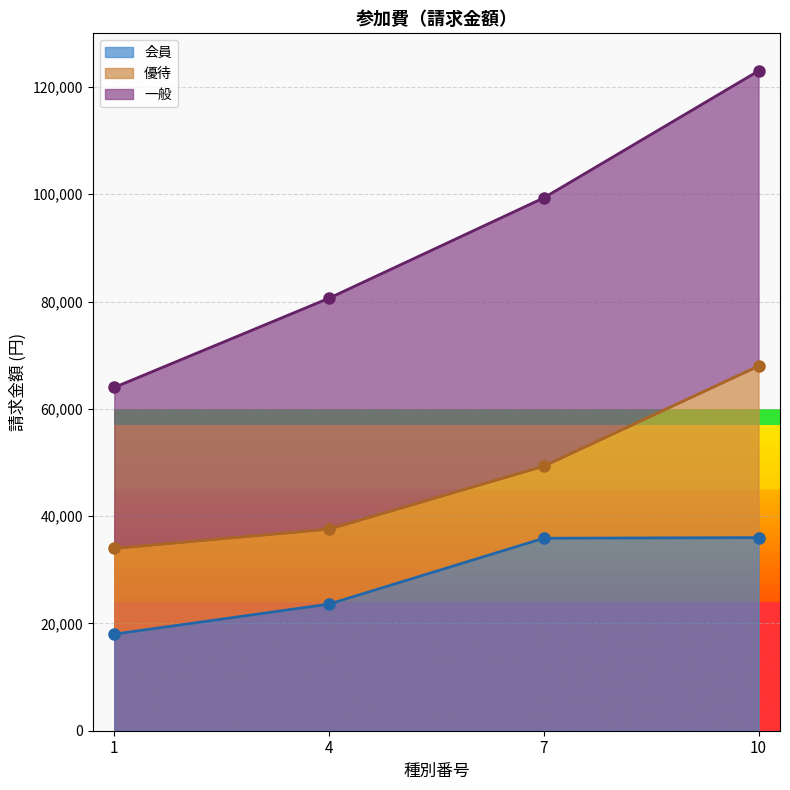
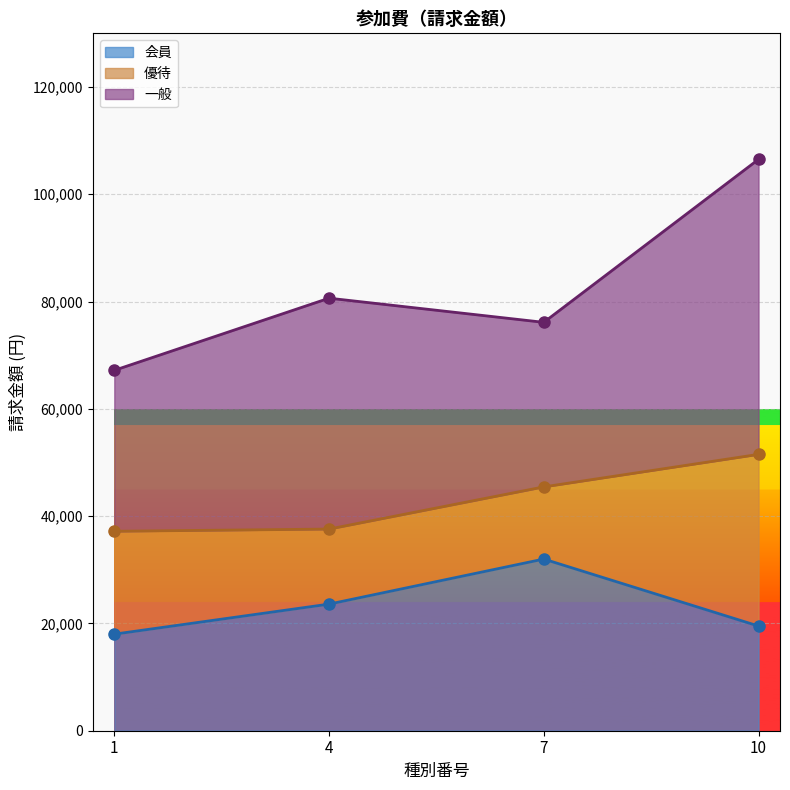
  {
    "会員": {
      "1": "18,000",
      "4": "24,000",
-     "7": "36,000",
-     "10": "36,000"
+     "7": "32,000",
+     "10": "20,000"
    },
    "優待": {
-     "1": "16,000",
+     "1": "19,000",
      "4": "14,000",
      "7": "13,000",
      "10": "32,000"
    },
    "一般": {
      "1": "30,000",
      "4": "43,000",
-     "7": "50,000",
+     "7": "31,000",
      "10": "55,000"
    }
  }
